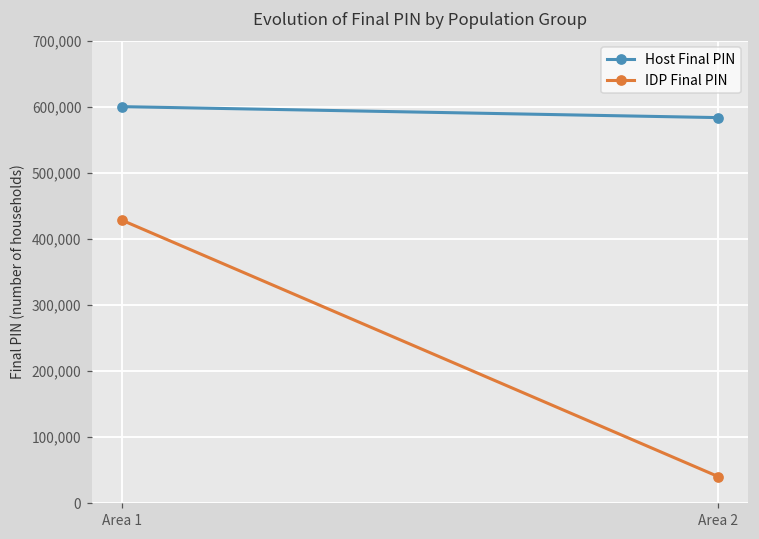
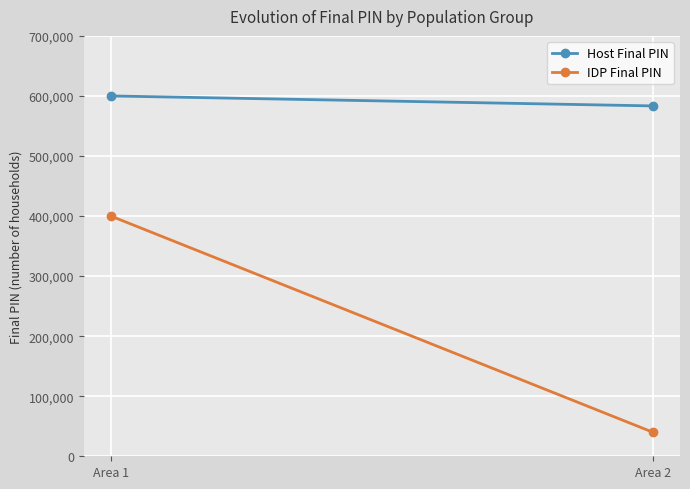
  {
    "Host Final PIN": {
      "Area 1": "600,000",
      "Area 2": "580,000"
    },
    "IDP Final PIN": {
-     "Area 1": "430,000",
+     "Area 1": "400,000",
      "Area 2": "40,000"
    }
  }
